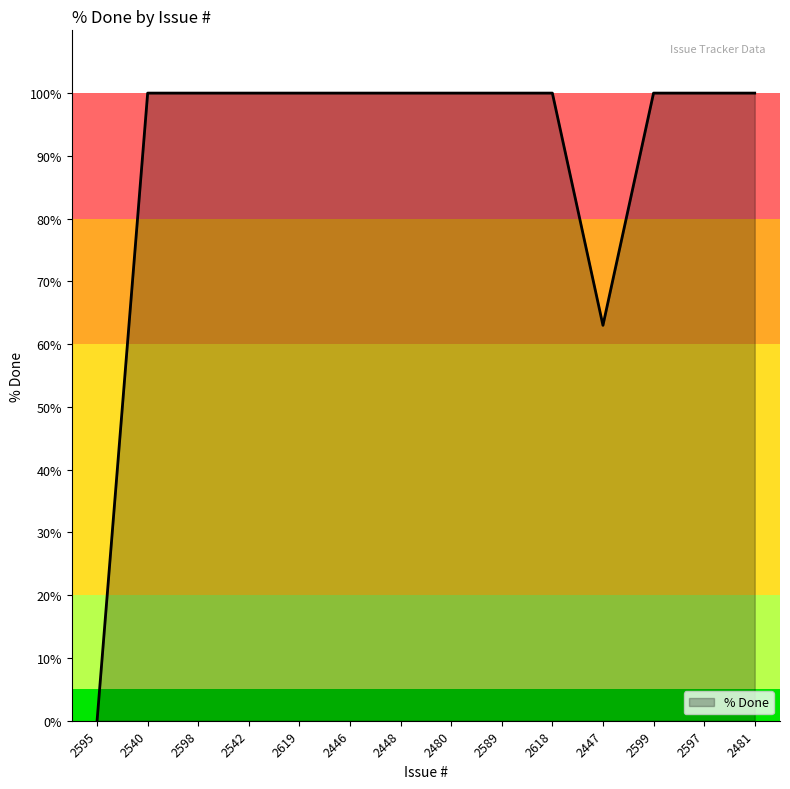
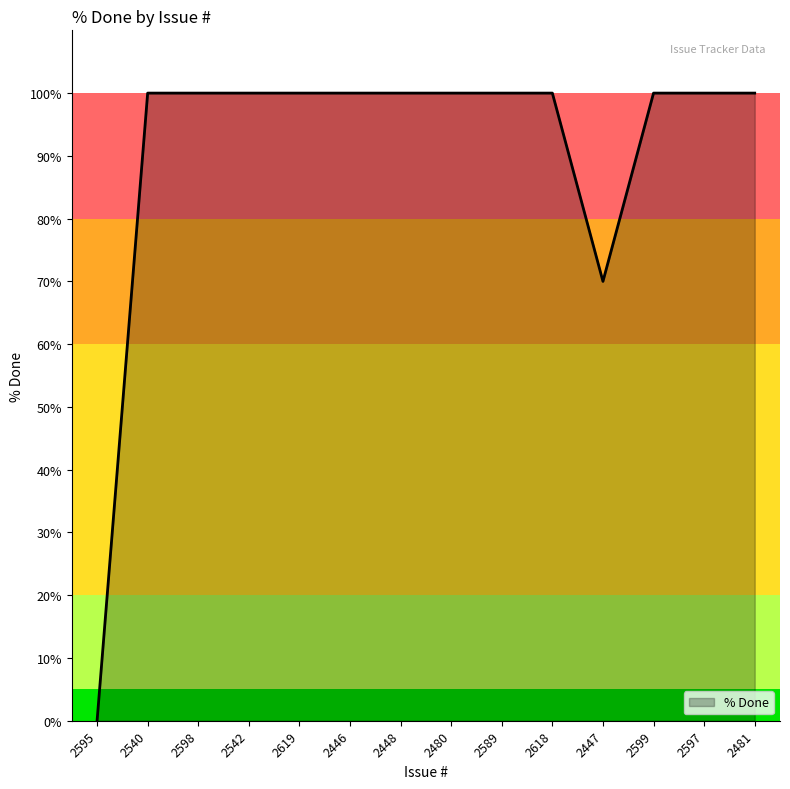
  {
    "2595": "0%",
    "2540": "100%",
    "2598": "100%",
    "2542": "100%",
    "2619": "100%",
    "2446": "100%",
    "2448": "100%",
    "2480": "100%",
    "2589": "100%",
    "2618": "100%",
-   "2447": "63%",
+   "2447": "70%",
    "2599": "100%",
    "2597": "100%",
    "2481": "100%"
  }
